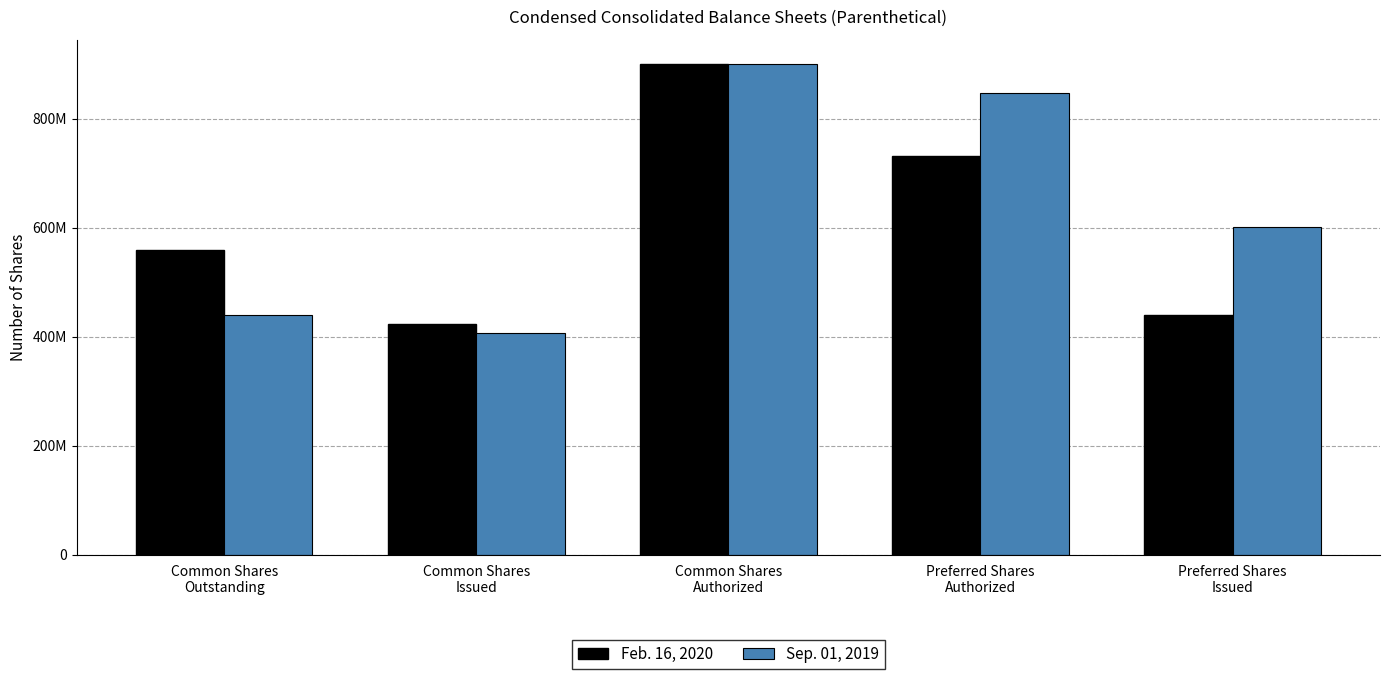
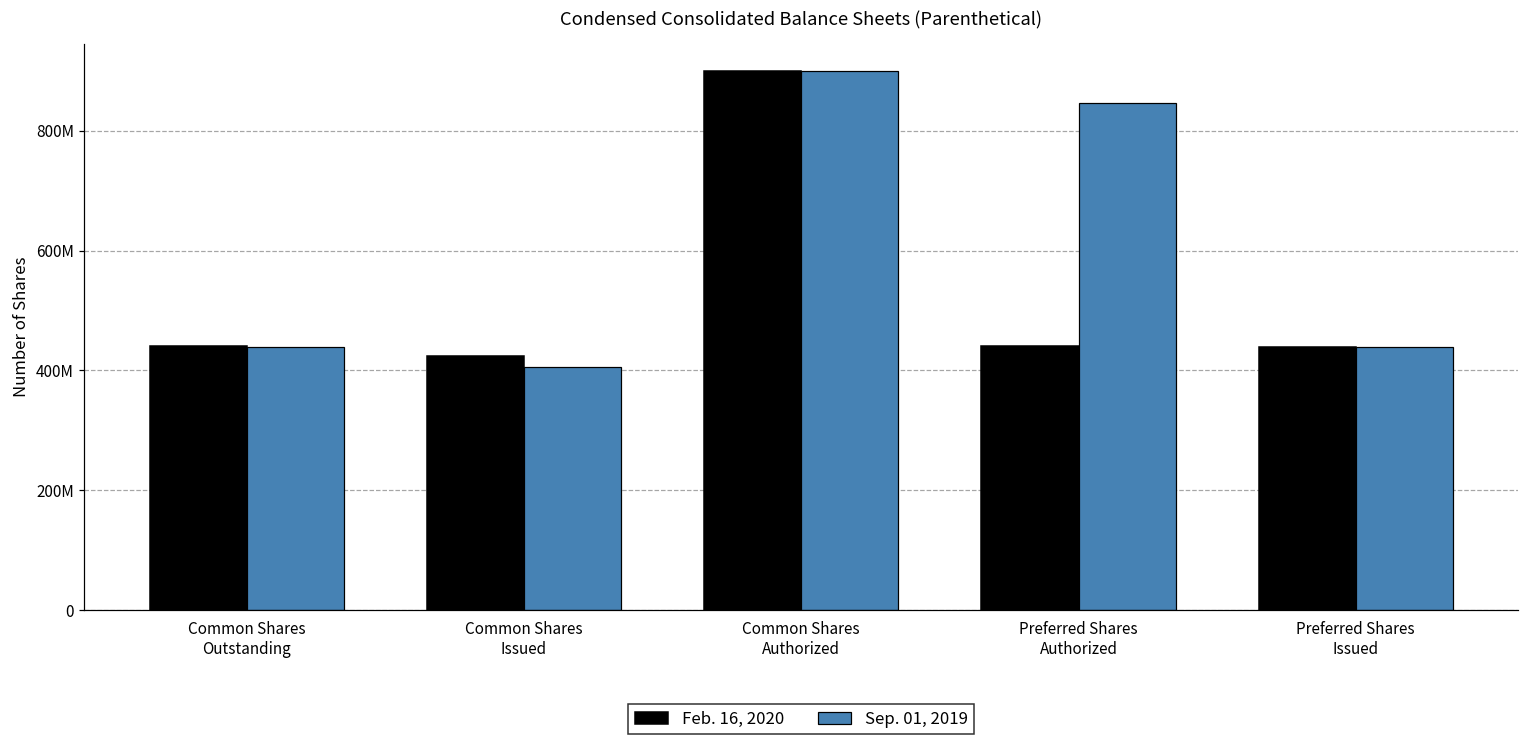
  {
    "Feb. 16, 2020": {
-     "Common Shares Outstanding": 560000000,
+     "Common Shares Outstanding": 440000000,
      "Common Shares Issued": 420000000,
      "Common Shares Authorized": 900000000,
-     "Preferred Shares Authorized": 730000000,
+     "Preferred Shares Authorized": 440000000,
      "Preferred Shares Issued": 440000000
    },
    "Sep. 01, 2019": {
      "Common Shares Outstanding": 440000000,
      "Common Shares Issued": 410000000,
      "Common Shares Authorized": 900000000,
      "Preferred Shares Authorized": 850000000,
-     "Preferred Shares Issued": 600000000
+     "Preferred Shares Issued": 440000000
    }
  }
